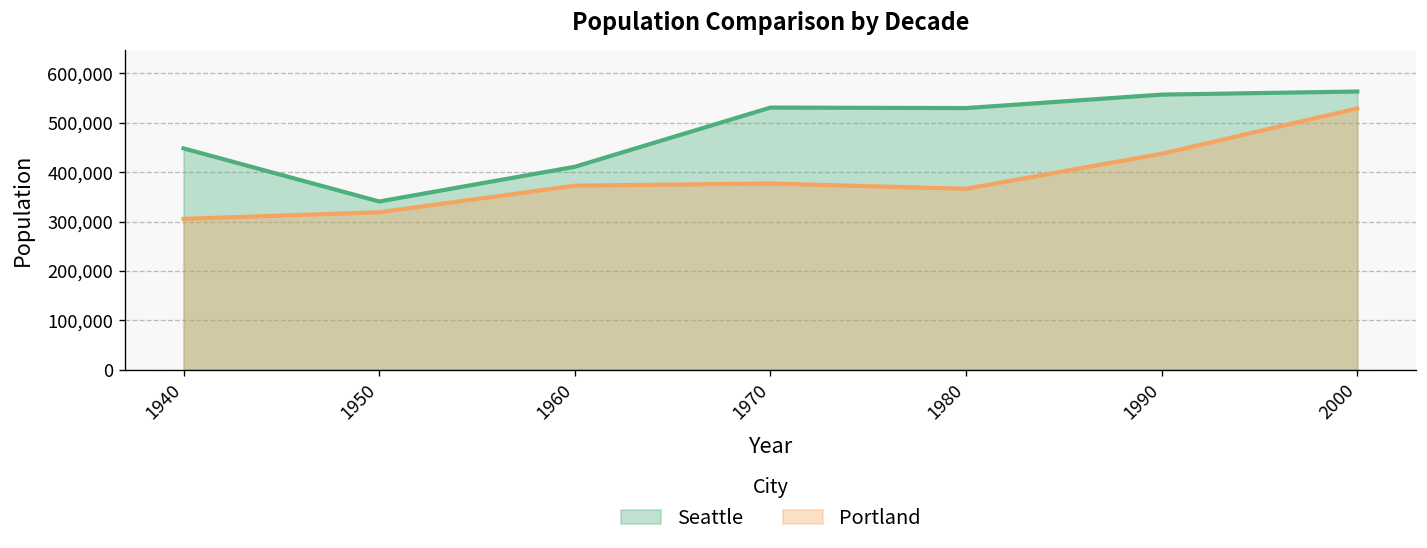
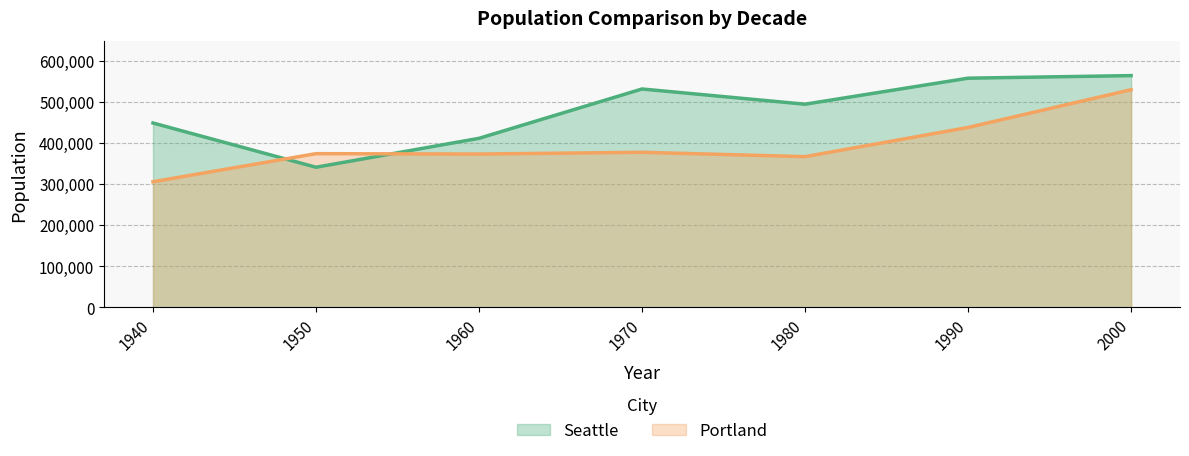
  {
    "Seattle": {
      "1940": "450,000",
      "1950": "340,000",
      "1960": "410,000",
      "1970": "530,000",
-     "1980": "530,000",
+     "1980": "490,000",
      "1990": "560,000",
      "2000": "560,000"
    },
    "Portland": {
      "1940": "310,000",
-     "1950": "320,000",
+     "1950": "370,000",
      "1960": "370,000",
      "1970": "380,000",
      "1980": "370,000",
      "1990": "440,000",
      "2000": "530,000"
    }
  }
